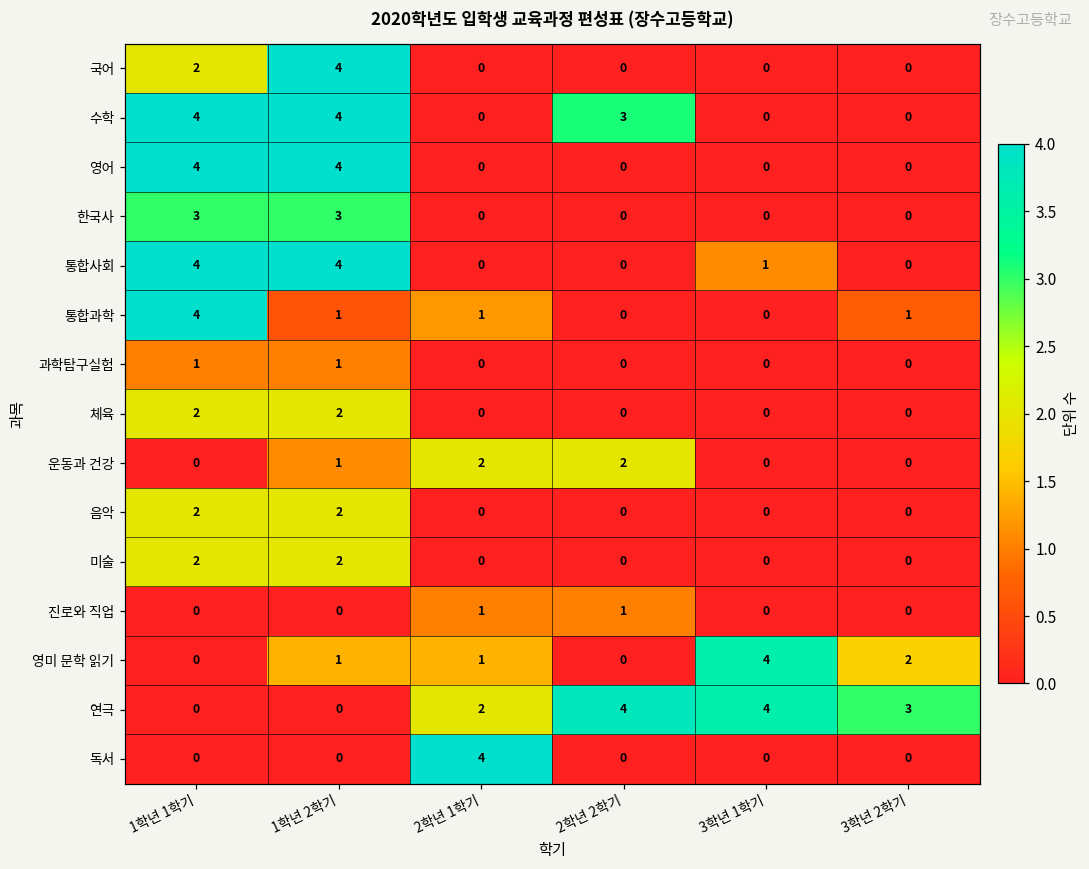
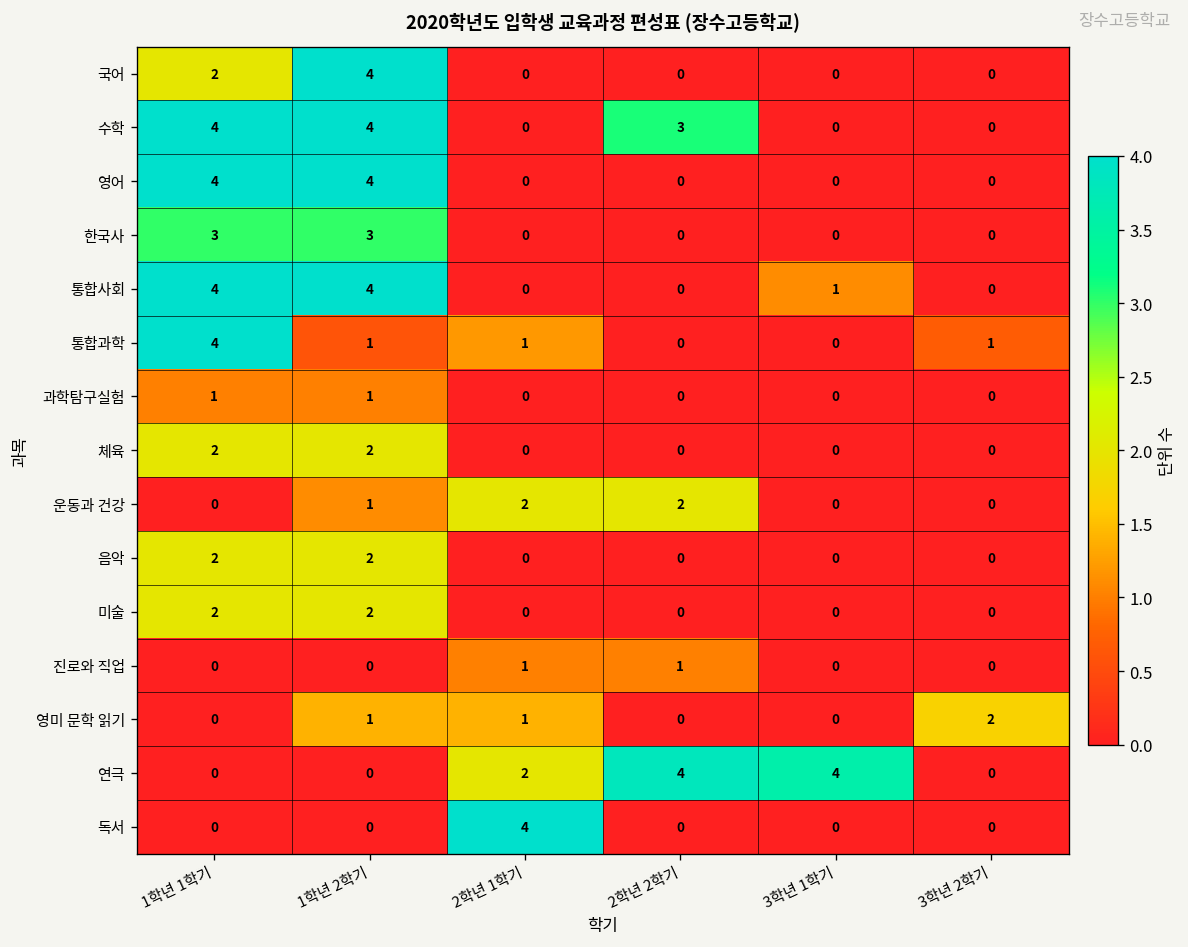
  {
    "국어": {
      "1학년 1학기": 2,
      "1학년 2학기": 4,
      "2학년 1학기": 0,
      "2학년 2학기": 0,
      "3학년 1학기": 0,
      "3학년 2학기": 0
    },
    "수학": {
      "1학년 1학기": 4,
      "1학년 2학기": 4,
      "2학년 1학기": 0,
      "2학년 2학기": 3,
      "3학년 1학기": 0,
      "3학년 2학기": 0
    },
    "영어": {
      "1학년 1학기": 4,
      "1학년 2학기": 4,
      "2학년 1학기": 0,
      "2학년 2학기": 0,
      "3학년 1학기": 0,
      "3학년 2학기": 0
    },
    "한국사": {
      "1학년 1학기": 3,
      "1학년 2학기": 3,
      "2학년 1학기": 0,
      "2학년 2학기": 0,
      "3학년 1학기": 0,
      "3학년 2학기": 0
    },
    "통합사회": {
      "1학년 1학기": 4,
      "1학년 2학기": 4,
      "2학년 1학기": 0,
      "2학년 2학기": 0,
      "3학년 1학기": 1,
      "3학년 2학기": 0
    },
    "통합과학": {
      "1학년 1학기": 4,
      "1학년 2학기": 1,
      "2학년 1학기": 1,
      "2학년 2학기": 0,
      "3학년 1학기": 0,
      "3학년 2학기": 1
    },
    "과학탐구실험": {
      "1학년 1학기": 1,
      "1학년 2학기": 1,
      "2학년 1학기": 0,
      "2학년 2학기": 0,
      "3학년 1학기": 0,
      "3학년 2학기": 0
    },
    "체육": {
      "1학년 1학기": 2,
      "1학년 2학기": 2,
      "2학년 1학기": 0,
      "2학년 2학기": 0,
      "3학년 1학기": 0,
      "3학년 2학기": 0
    },
    "운동과 건강": {
      "1학년 1학기": 0,
      "1학년 2학기": 1,
      "2학년 1학기": 2,
      "2학년 2학기": 2,
      "3학년 1학기": 0,
      "3학년 2학기": 0
    },
    "음악": {
      "1학년 1학기": 2,
      "1학년 2학기": 2,
      "2학년 1학기": 0,
      "2학년 2학기": 0,
      "3학년 1학기": 0,
      "3학년 2학기": 0
    },
    "미술": {
      "1학년 1학기": 2,
      "1학년 2학기": 2,
      "2학년 1학기": 0,
      "2학년 2학기": 0,
      "3학년 1학기": 0,
      "3학년 2학기": 0
    },
    "진로와 직업": {
      "1학년 1학기": 0,
      "1학년 2학기": 0,
      "2학년 1학기": 1,
      "2학년 2학기": 1,
      "3학년 1학기": 0,
      "3학년 2학기": 0
    },
    "영미 문학 읽기": {
      "1학년 1학기": 0,
      "1학년 2학기": 1,
      "2학년 1학기": 1,
      "2학년 2학기": 0,
-     "3학년 1학기": 4,
+     "3학년 1학기": 0,
      "3학년 2학기": 2
    },
    "연극": {
      "1학년 1학기": 0,
      "1학년 2학기": 0,
      "2학년 1학기": 2,
      "2학년 2학기": 4,
      "3학년 1학기": 4,
-     "3학년 2학기": 3
+     "3학년 2학기": 0
    },
    "독서": {
      "1학년 1학기": 0,
      "1학년 2학기": 0,
      "2학년 1학기": 4,
      "2학년 2학기": 0,
      "3학년 1학기": 0,
      "3학년 2학기": 0
    }
  }
